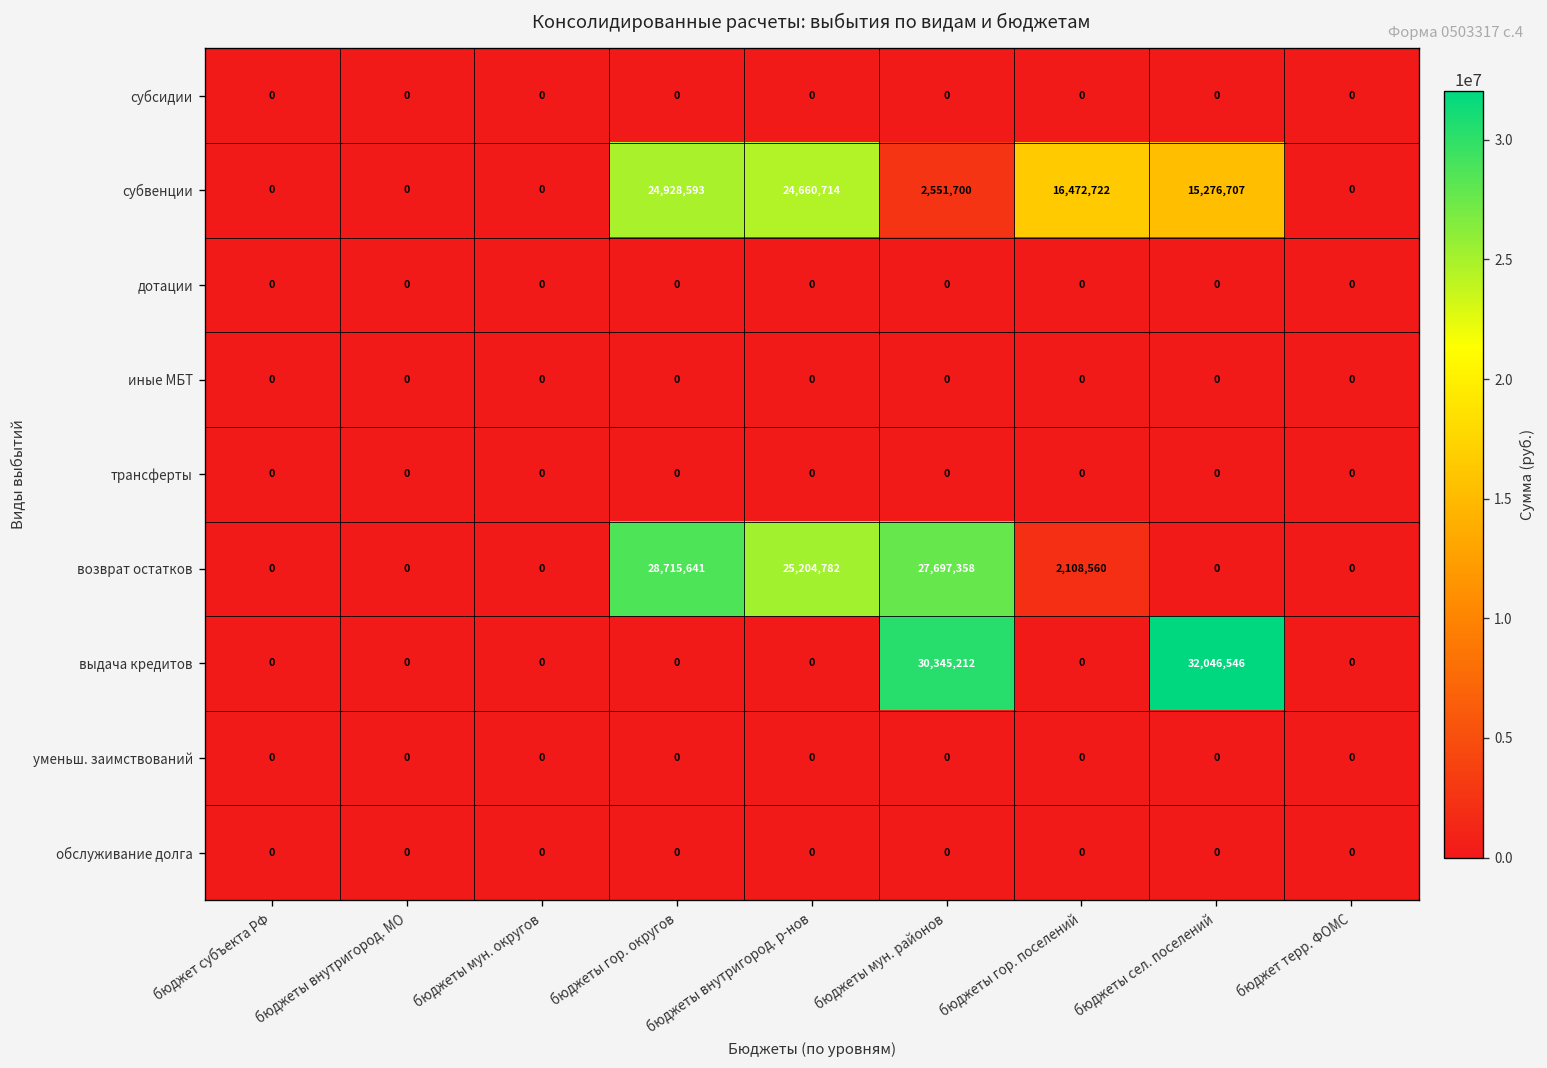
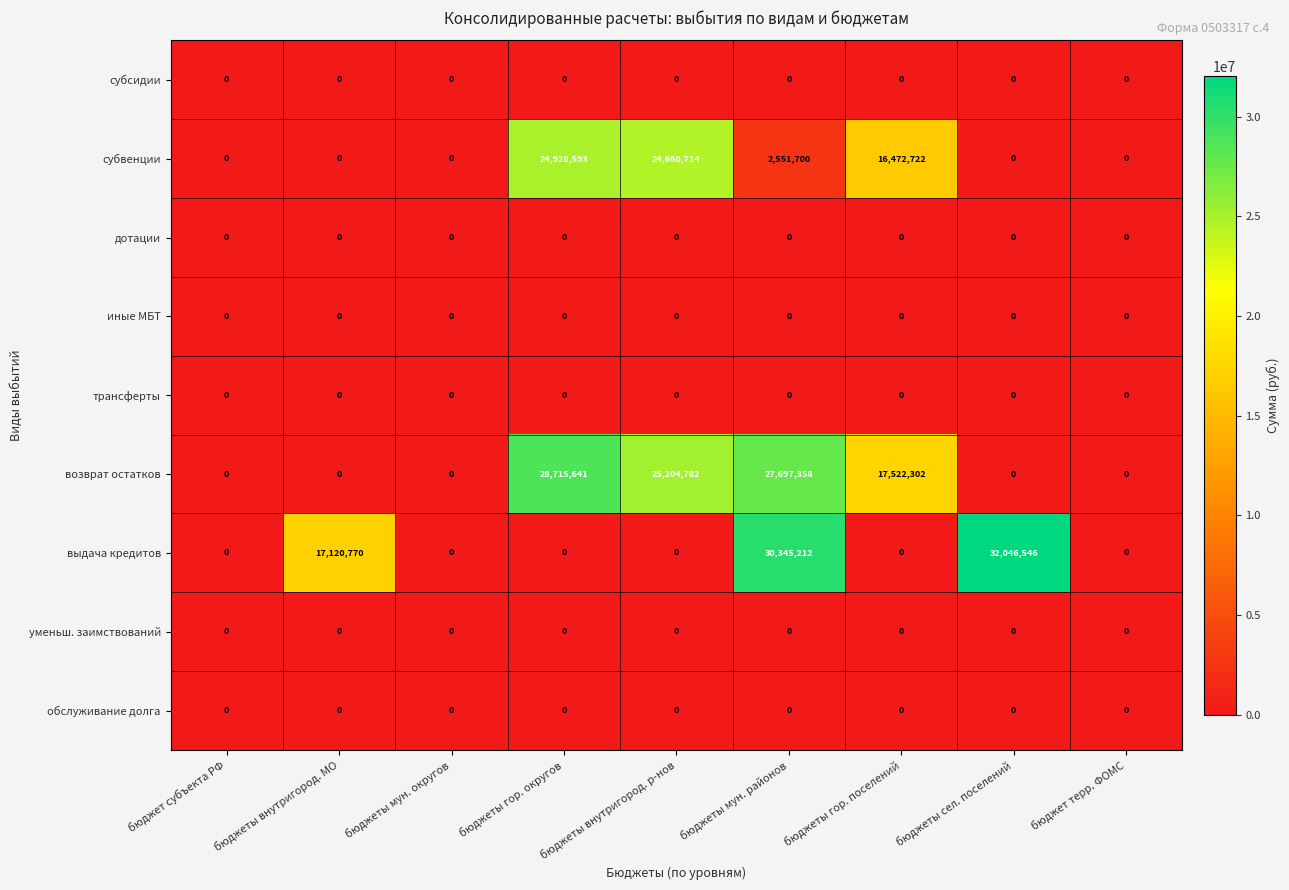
  {
    "субсидии": {
      "бюджет субъекта РФ": "0",
      "бюджеты внутригород. МО": "0",
      "бюджеты мун. округов": "0",
      "бюджеты гор. округов": "0",
      "бюджеты внутригород. р-нов": "0",
      "бюджеты мун. районов": "0",
      "бюджеты гор. поселений": "0",
      "бюджеты сел. поселений": "0",
      "бюджет терр. ФОМС": "0"
    },
    "субвенции": {
      "бюджет субъекта РФ": "0",
      "бюджеты внутригород. МО": "0",
      "бюджеты мун. округов": "0",
      "бюджеты гор. округов": "24,928,593",
      "бюджеты внутригород. р-нов": "24,660,714",
      "бюджеты мун. районов": "2,551,700",
      "бюджеты гор. поселений": "16,472,722",
-     "бюджеты сел. поселений": "15,276,707",
+     "бюджеты сел. поселений": "0",
      "бюджет терр. ФОМС": "0"
    },
    "дотации": {
      "бюджет субъекта РФ": "0",
      "бюджеты внутригород. МО": "0",
      "бюджеты мун. округов": "0",
      "бюджеты гор. округов": "0",
      "бюджеты внутригород. р-нов": "0",
      "бюджеты мун. районов": "0",
      "бюджеты гор. поселений": "0",
      "бюджеты сел. поселений": "0",
      "бюджет терр. ФОМС": "0"
    },
    "иные МБТ": {
      "бюджет субъекта РФ": "0",
      "бюджеты внутригород. МО": "0",
      "бюджеты мун. округов": "0",
      "бюджеты гор. округов": "0",
      "бюджеты внутригород. р-нов": "0",
      "бюджеты мун. районов": "0",
      "бюджеты гор. поселений": "0",
      "бюджеты сел. поселений": "0",
      "бюджет терр. ФОМС": "0"
    },
    "трансферты": {
      "бюджет субъекта РФ": "0",
      "бюджеты внутригород. МО": "0",
      "бюджеты мун. округов": "0",
      "бюджеты гор. округов": "0",
      "бюджеты внутригород. р-нов": "0",
      "бюджеты мун. районов": "0",
      "бюджеты гор. поселений": "0",
      "бюджеты сел. поселений": "0",
      "бюджет терр. ФОМС": "0"
    },
    "возврат остатков": {
      "бюджет субъекта РФ": "0",
      "бюджеты внутригород. МО": "0",
      "бюджеты мун. округов": "0",
      "бюджеты гор. округов": "28,715,641",
      "бюджеты внутригород. р-нов": "25,204,782",
      "бюджеты мун. районов": "27,697,358",
-     "бюджеты гор. поселений": "2,108,560",
+     "бюджеты гор. поселений": "17,522,302",
      "бюджеты сел. поселений": "0",
      "бюджет терр. ФОМС": "0"
    },
    "выдача кредитов": {
      "бюджет субъекта РФ": "0",
-     "бюджеты внутригород. МО": "0",
+     "бюджеты внутригород. МО": "17,120,770",
      "бюджеты мун. округов": "0",
      "бюджеты гор. округов": "0",
      "бюджеты внутригород. р-нов": "0",
      "бюджеты мун. районов": "30,345,212",
      "бюджеты гор. поселений": "0",
      "бюджеты сел. поселений": "32,046,546",
      "бюджет терр. ФОМС": "0"
    },
    "уменьш. заимствований": {
      "бюджет субъекта РФ": "0",
      "бюджеты внутригород. МО": "0",
      "бюджеты мун. округов": "0",
      "бюджеты гор. округов": "0",
      "бюджеты внутригород. р-нов": "0",
      "бюджеты мун. районов": "0",
      "бюджеты гор. поселений": "0",
      "бюджеты сел. поселений": "0",
      "бюджет терр. ФОМС": "0"
    },
    "обслуживание долга": {
      "бюджет субъекта РФ": "0",
      "бюджеты внутригород. МО": "0",
      "бюджеты мун. округов": "0",
      "бюджеты гор. округов": "0",
      "бюджеты внутригород. р-нов": "0",
      "бюджеты мун. районов": "0",
      "бюджеты гор. поселений": "0",
      "бюджеты сел. поселений": "0",
      "бюджет терр. ФОМС": "0"
    }
  }
